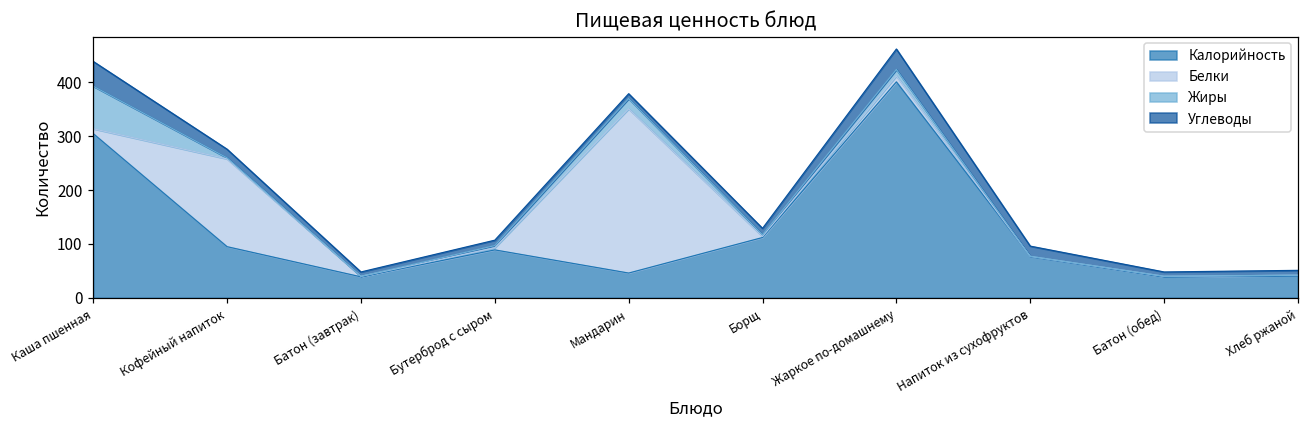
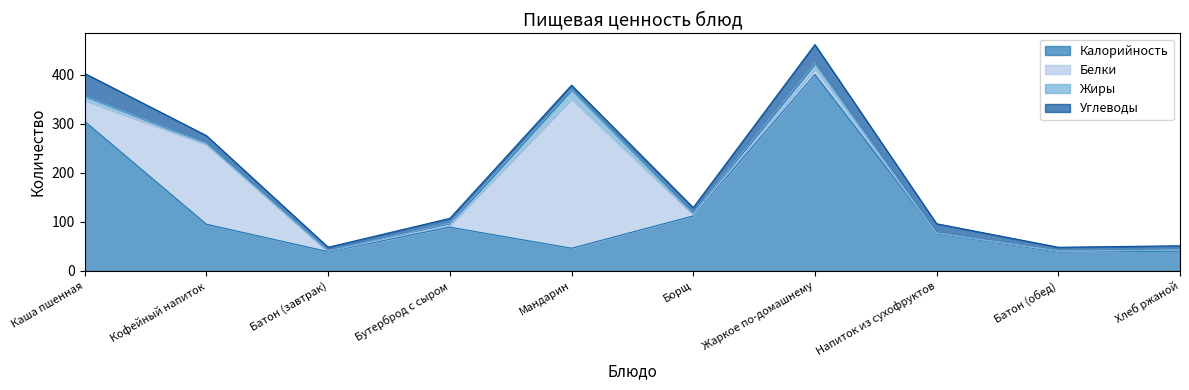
  {
    "Белки": {
-     "Каша пшенная": 10,
+     "Каша пшенная": 40,
      "Мандарин": 310,
      "Жаркое по-домашнему": 10
    },
    "Жиры": {
-     "Каша пшенная": 80,
+     "Каша пшенная": 10,
      "Мандарин": 20,
      "Жаркое по-домашнему": 10
    }
  }
